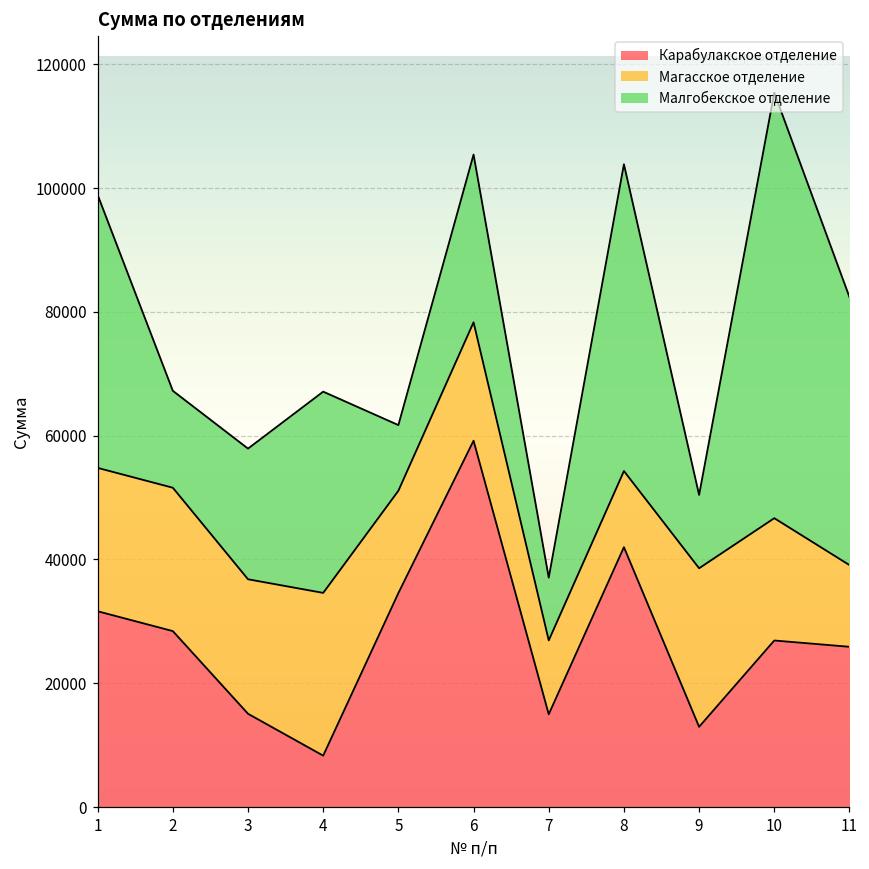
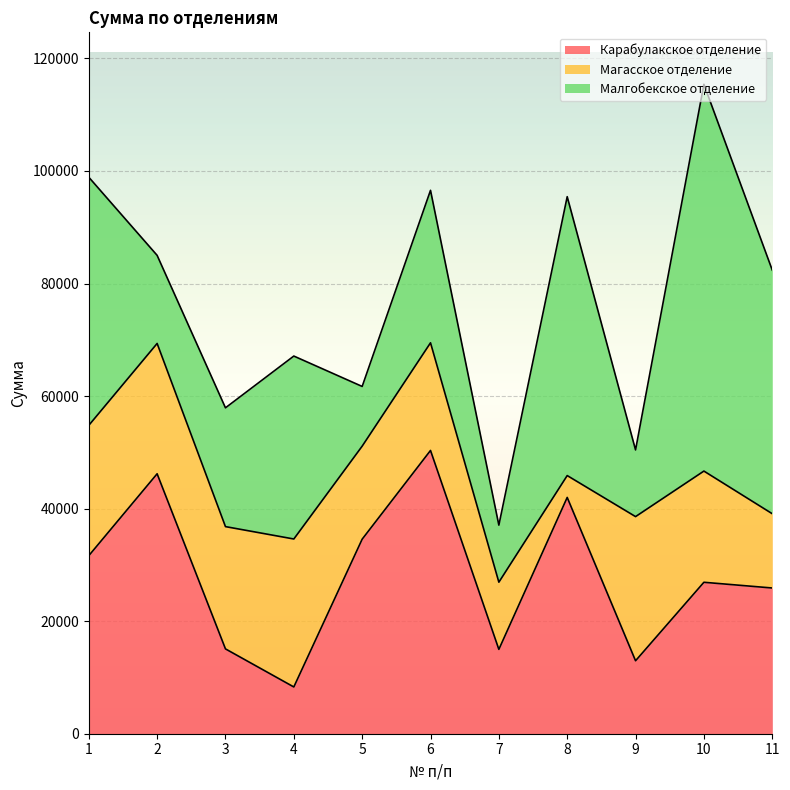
  {
    "Карабулакское отделение": {
      "1": 32000,
-     "2": 28000,
+     "2": 46000,
      "3": 15000,
      "4": 8000,
      "5": 35000,
-     "6": 59000,
+     "6": 50000,
      "7": 15000,
      "8": 42000,
      "9": 13000,
      "10": 27000,
      "11": 26000
    },
    "Магасское отделение": {
      "1": 23000,
      "2": 23000,
      "3": 22000,
      "4": 26000,
      "5": 17000,
      "6": 19000,
      "7": 12000,
-     "8": 12000,
+     "8": 4000,
      "9": 26000,
      "10": 20000,
      "11": 13000
    },
    "Малгобекское отделение": {
      "1": 44000,
      "2": 16000,
      "3": 21000,
      "4": 33000,
      "5": 11000,
      "6": 27000,
      "7": 10000,
      "8": 50000,
      "9": 12000,
      "11": 43000
    }
  }
